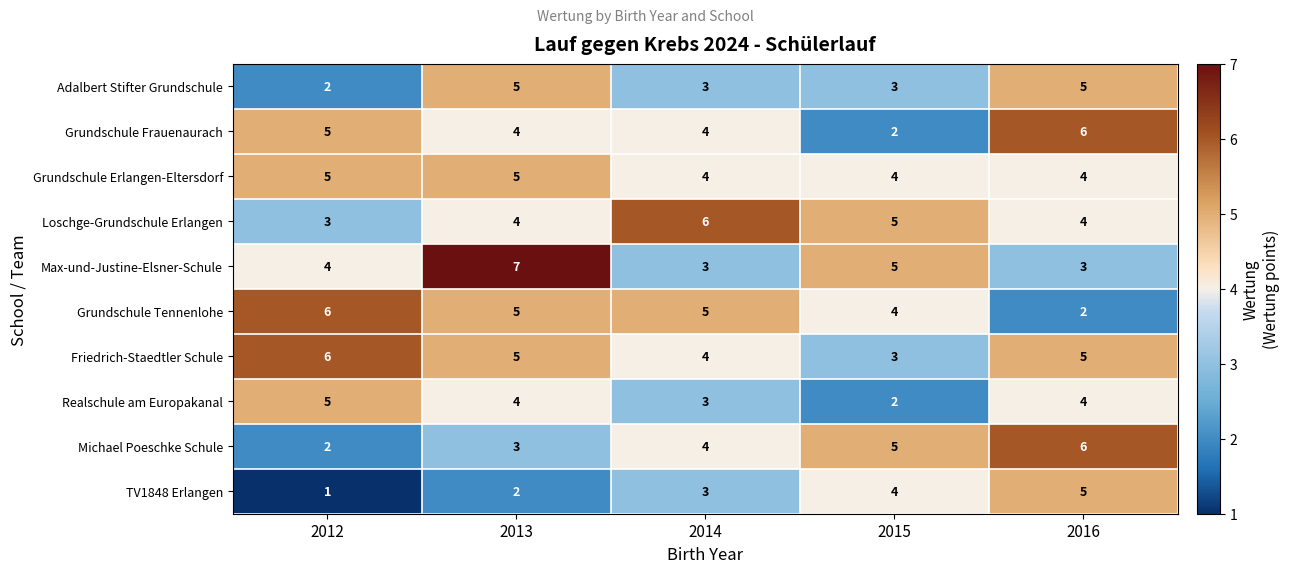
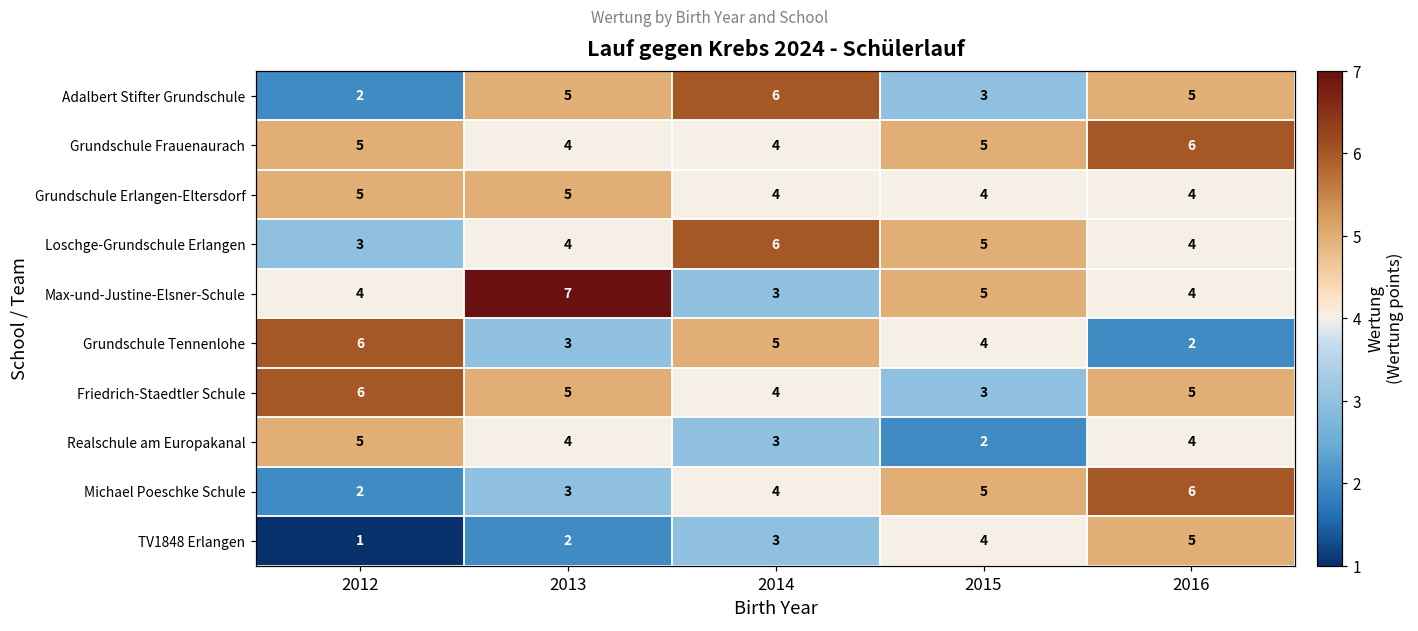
  {
    "Adalbert Stifter Grundschule": {
      "2012": 2,
      "2013": 5,
-     "2014": 3,
+     "2014": 6,
      "2015": 3,
      "2016": 5
    },
    "Grundschule Frauenaurach": {
      "2012": 5,
      "2013": 4,
      "2014": 4,
-     "2015": 2,
+     "2015": 5,
      "2016": 6
    },
    "Grundschule Erlangen-Eltersdorf": {
      "2012": 5,
      "2013": 5,
      "2014": 4,
      "2015": 4,
      "2016": 4
    },
    "Loschge-Grundschule Erlangen": {
      "2012": 3,
      "2013": 4,
      "2014": 6,
      "2015": 5,
      "2016": 4
    },
    "Max-und-Justine-Elsner-Schule": {
      "2012": 4,
      "2013": 7,
      "2014": 3,
      "2015": 5,
-     "2016": 3
+     "2016": 4
    },
    "Grundschule Tennenlohe": {
      "2012": 6,
-     "2013": 5,
+     "2013": 3,
      "2014": 5,
      "2015": 4,
      "2016": 2
    },
    "Friedrich-Staedtler Schule": {
      "2012": 6,
      "2013": 5,
      "2014": 4,
      "2015": 3,
      "2016": 5
    },
    "Realschule am Europakanal": {
      "2012": 5,
      "2013": 4,
      "2014": 3,
      "2015": 2,
      "2016": 4
    },
    "Michael Poeschke Schule": {
      "2012": 2,
      "2013": 3,
      "2014": 4,
      "2015": 5,
      "2016": 6
    },
    "TV1848 Erlangen": {
      "2012": 1,
      "2013": 2,
      "2014": 3,
      "2015": 4,
      "2016": 5
    }
  }
